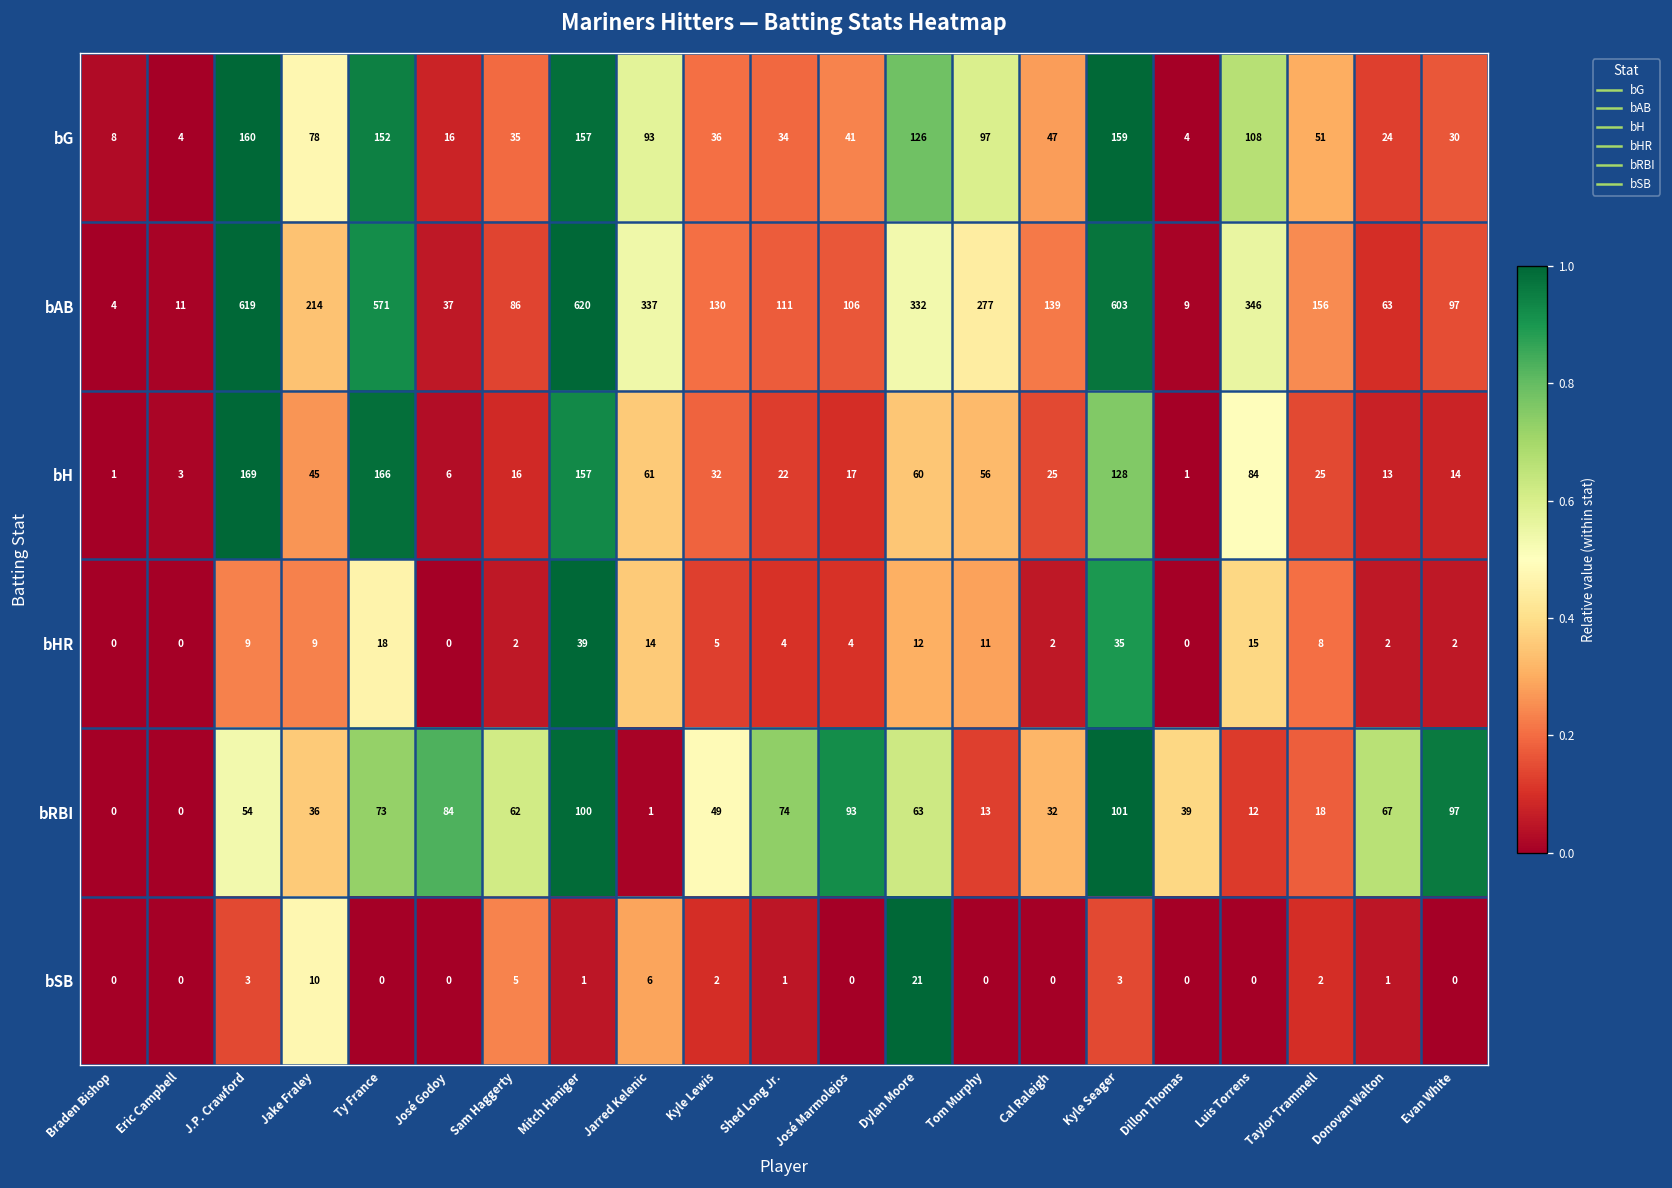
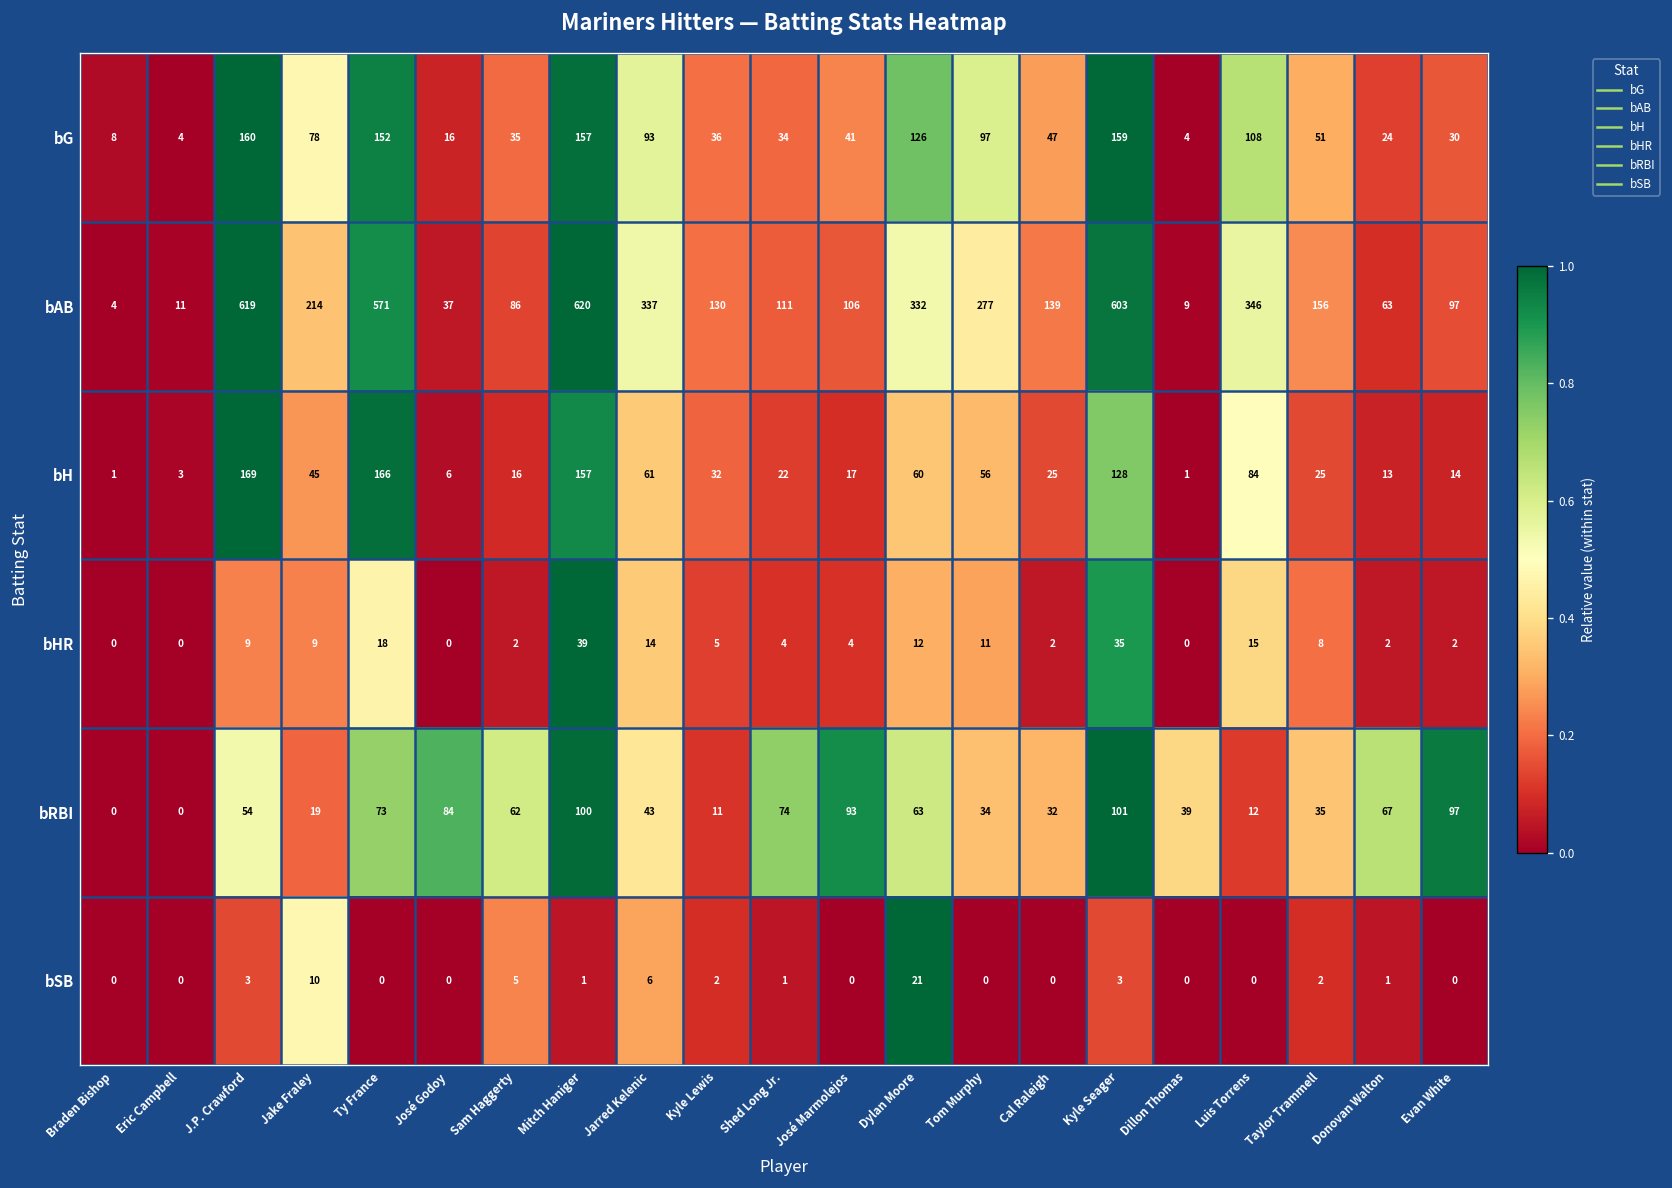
  {
    "bG": {
      "Braden Bishop": 8,
      "Eric Campbell": 4,
      "J.P. Crawford": 160,
      "Jake Fraley": 78,
      "Ty France": 152,
      "José Godoy": 16,
      "Sam Haggerty": 35,
      "Mitch Haniger": 157,
      "Jarred Kelenic": 93,
      "Kyle Lewis": 36,
      "Shed Long Jr.": 34,
      "José Marmolejos": 41,
      "Dylan Moore": 126,
      "Tom Murphy": 97,
      "Cal Raleigh": 47,
      "Kyle Seager": 159,
      "Dillon Thomas": 4,
      "Luis Torrens": 108,
      "Taylor Trammell": 51,
      "Donovan Walton": 24,
      "Evan White": 30
    },
    "bAB": {
      "Braden Bishop": 4,
      "Eric Campbell": 11,
      "J.P. Crawford": 619,
      "Jake Fraley": 214,
      "Ty France": 571,
      "José Godoy": 37,
      "Sam Haggerty": 86,
      "Mitch Haniger": 620,
      "Jarred Kelenic": 337,
      "Kyle Lewis": 130,
      "Shed Long Jr.": 111,
      "José Marmolejos": 106,
      "Dylan Moore": 332,
      "Tom Murphy": 277,
      "Cal Raleigh": 139,
      "Kyle Seager": 603,
      "Dillon Thomas": 9,
      "Luis Torrens": 346,
      "Taylor Trammell": 156,
      "Donovan Walton": 63,
      "Evan White": 97
    },
    "bH": {
      "Braden Bishop": 1,
      "Eric Campbell": 3,
      "J.P. Crawford": 169,
      "Jake Fraley": 45,
      "Ty France": 166,
      "José Godoy": 6,
      "Sam Haggerty": 16,
      "Mitch Haniger": 157,
      "Jarred Kelenic": 61,
      "Kyle Lewis": 32,
      "Shed Long Jr.": 22,
      "José Marmolejos": 17,
      "Dylan Moore": 60,
      "Tom Murphy": 56,
      "Cal Raleigh": 25,
      "Kyle Seager": 128,
      "Dillon Thomas": 1,
      "Luis Torrens": 84,
      "Taylor Trammell": 25,
      "Donovan Walton": 13,
      "Evan White": 14
    },
    "bHR": {
      "Braden Bishop": 0,
      "Eric Campbell": 0,
      "J.P. Crawford": 9,
      "Jake Fraley": 9,
      "Ty France": 18,
      "José Godoy": 0,
      "Sam Haggerty": 2,
      "Mitch Haniger": 39,
      "Jarred Kelenic": 14,
      "Kyle Lewis": 5,
      "Shed Long Jr.": 4,
      "José Marmolejos": 4,
      "Dylan Moore": 12,
      "Tom Murphy": 11,
      "Cal Raleigh": 2,
      "Kyle Seager": 35,
      "Dillon Thomas": 0,
      "Luis Torrens": 15,
      "Taylor Trammell": 8,
      "Donovan Walton": 2,
      "Evan White": 2
    },
    "bRBI": {
      "Braden Bishop": 0,
      "Eric Campbell": 0,
      "J.P. Crawford": 54,
-     "Jake Fraley": 36,
+     "Jake Fraley": 19,
      "Ty France": 73,
      "José Godoy": 84,
      "Sam Haggerty": 62,
      "Mitch Haniger": 100,
-     "Jarred Kelenic": 1,
-     "Kyle Lewis": 49,
+     "Jarred Kelenic": 43,
+     "Kyle Lewis": 11,
      "Shed Long Jr.": 74,
      "José Marmolejos": 93,
      "Dylan Moore": 63,
-     "Tom Murphy": 13,
+     "Tom Murphy": 34,
      "Cal Raleigh": 32,
      "Kyle Seager": 101,
      "Dillon Thomas": 39,
      "Luis Torrens": 12,
-     "Taylor Trammell": 18,
+     "Taylor Trammell": 35,
      "Donovan Walton": 67,
      "Evan White": 97
    },
    "bSB": {
      "Braden Bishop": 0,
      "Eric Campbell": 0,
      "J.P. Crawford": 3,
      "Jake Fraley": 10,
      "Ty France": 0,
      "José Godoy": 0,
      "Sam Haggerty": 5,
      "Mitch Haniger": 1,
      "Jarred Kelenic": 6,
      "Kyle Lewis": 2,
      "Shed Long Jr.": 1,
      "José Marmolejos": 0,
      "Dylan Moore": 21,
      "Tom Murphy": 0,
      "Cal Raleigh": 0,
      "Kyle Seager": 3,
      "Dillon Thomas": 0,
      "Luis Torrens": 0,
      "Taylor Trammell": 2,
      "Donovan Walton": 1,
      "Evan White": 0
    }
  }
